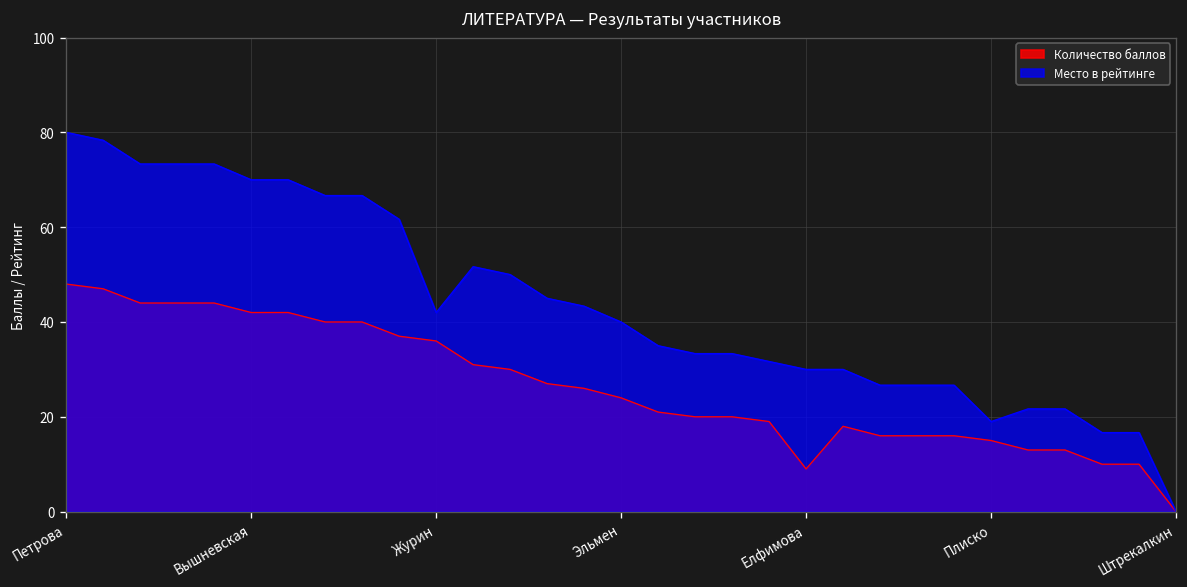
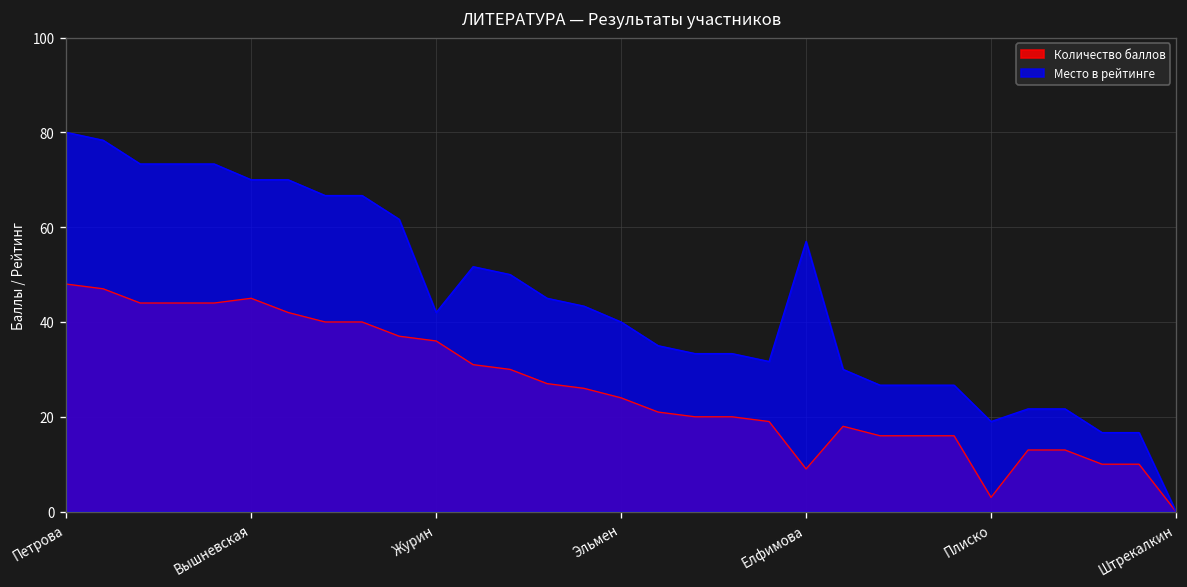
  {
    "Количество баллов": {
      "Петрова": 48,
-     "Вышневская": 42,
+     "Вышневская": 45,
      "Журин": 36,
      "Эльмен": 24,
      "Елфимова": 9,
-     "Плиско": 15
+     "Плиско": 3
    },
    "Место в рейтинге": {
      "Петрова": 80,
      "Вышневская": 70,
      "Журин": 42,
      "Эльмен": 40,
-     "Елфимова": 30,
+     "Елфимова": 57,
      "Плиско": 19
    }
  }
